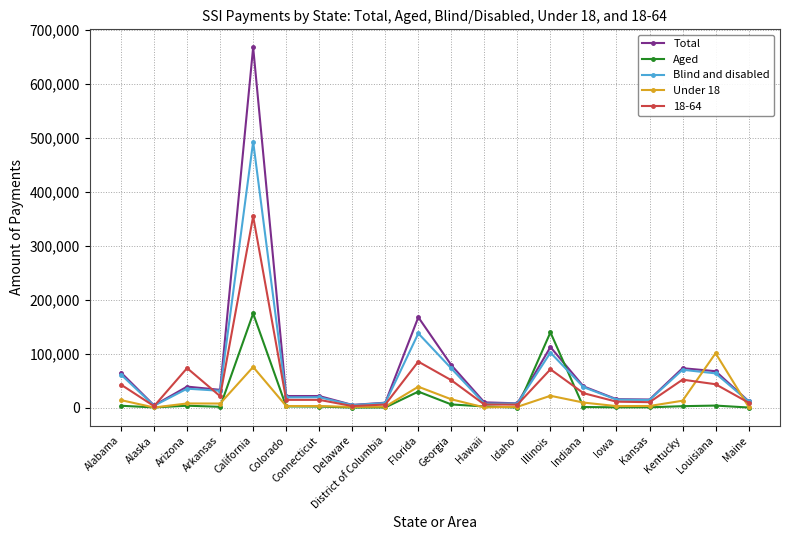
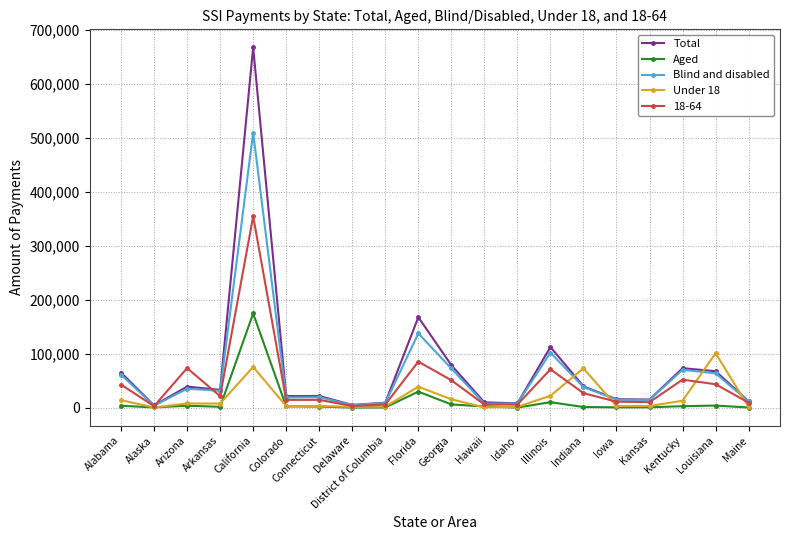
  {
    "Total": {
      "California": "670,000",
      "Florida": "170,000",
      "Georgia": "80,000",
      "Illinois": "110,000"
    },
    "Aged": {
      "Alabama": "0",
      "Arkansas": "0",
      "California": "170,000",
      "Florida": "30,000",
      "Georgia": "10,000",
-     "Illinois": "140,000",
+     "Illinois": "10,000",
      "Indiana": "0",
      "Kentucky": "0",
      "Louisiana": "0"
    },
    "Blind and disabled": {
-     "California": "490,000",
+     "California": "510,000",
      "Florida": "140,000",
      "Georgia": "70,000",
      "Illinois": "100,000"
    },
    "Under 18": {
      "Alabama": "10,000",
      "Arkansas": "10,000",
      "California": "80,000",
      "Florida": "40,000",
      "Georgia": "20,000",
      "Illinois": "20,000",
-     "Indiana": "10,000",
+     "Indiana": "70,000",
      "Kentucky": "10,000",
      "Louisiana": "100,000"
    },
    "18-64": {
      "Alabama": "40,000",
      "Arizona": "70,000",
      "Arkansas": "20,000",
      "California": "350,000",
      "Connecticut": "10,000",
      "Florida": "90,000",
      "Georgia": "50,000",
      "Illinois": "70,000",
      "Indiana": "30,000",
      "Kentucky": "50,000",
      "Louisiana": "40,000"
    }
  }
